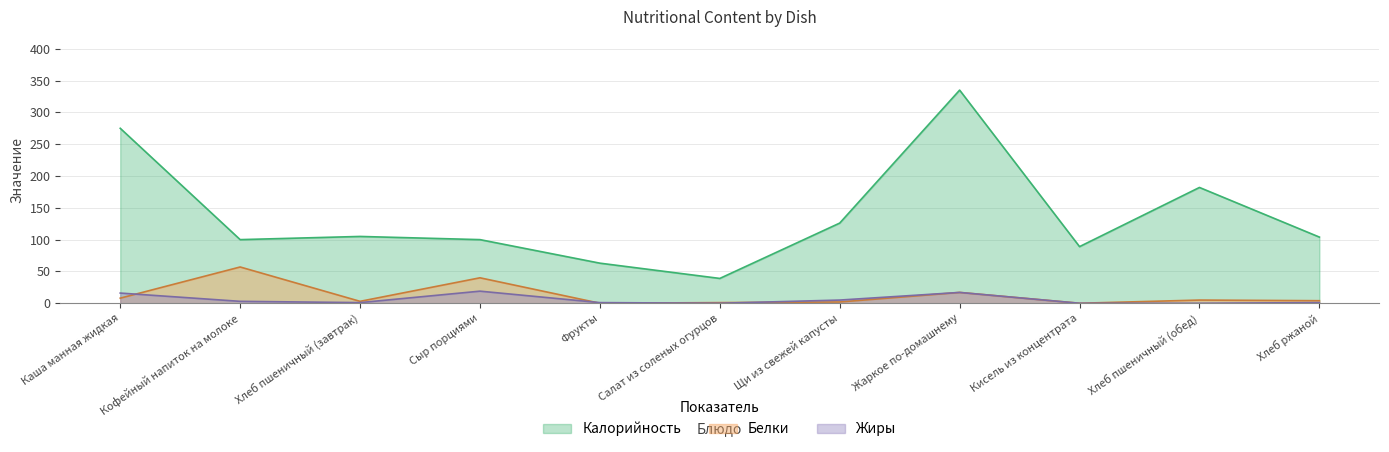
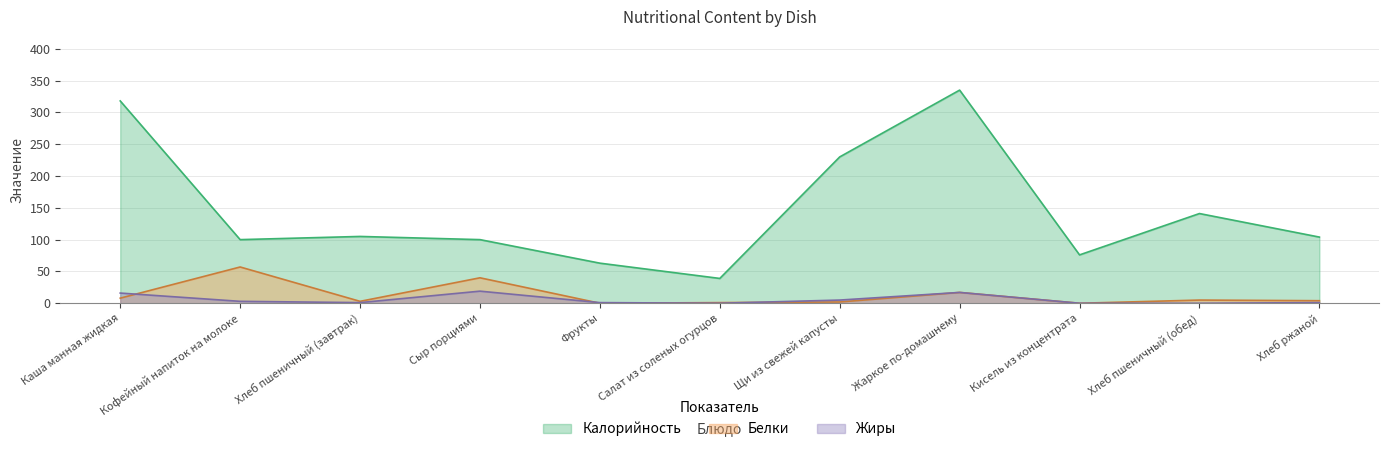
  {
    "Калорийность": {
-     "Каша манная жидкая": 280,
+     "Каша манная жидкая": 320,
      "Кофейный напиток на молоке": 100,
      "Хлеб пшеничный (завтрак)": 110,
      "Сыр порциями": 100,
      "Фрукты": 60,
      "Салат из соленых огурцов": 40,
-     "Щи из свежей капусты": 130,
+     "Щи из свежей капусты": 230,
      "Жаркое по-домашнему": 340,
-     "Кисель из концентрата": 90,
-     "Хлеб пшеничный (обед)": 180,
+     "Кисель из концентрата": 80,
+     "Хлеб пшеничный (обед)": 140,
      "Хлеб ржаной": 100
    },
    "Белки": {
      "Каша манная жидкая": 10,
      "Кофейный напиток на молоке": 60,
      "Сыр порциями": 40,
      "Хлеб пшеничный (обед)": 10
    },
    "Жиры": {
      "Каша манная жидкая": 20,
      "Кофейный напиток на молоке": 0,
      "Сыр порциями": 20,
      "Хлеб пшеничный (обед)": 0
    }
  }
